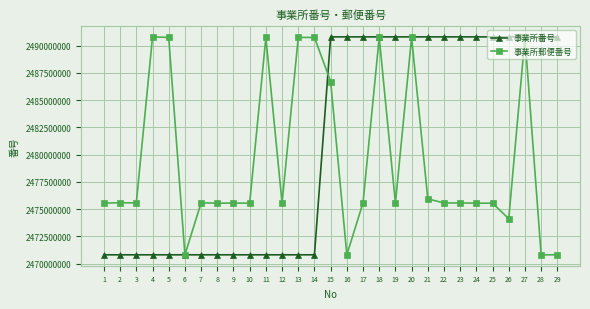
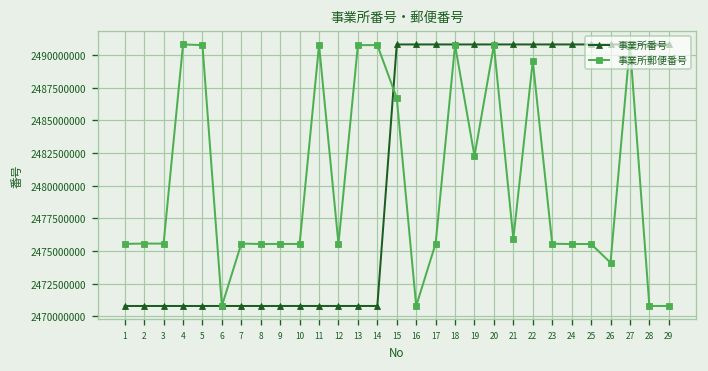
  {
    "事業所番号": {
      "1": 2470800000,
      "2": 2470800000,
      "3": 2470800000,
      "4": 2470800000,
      "5": 2470800000,
      "7": 2470800000,
      "8": 2470800000,
      "9": 2470800000,
      "10": 2470800000,
      "11": 2470800000,
      "12": 2470800000,
      "13": 2470800000,
      "14": 2470800000,
      "15": 2490800000,
      "16": 2490800000,
      "17": 2490800000,
      "19": 2490800000,
      "21": 2490800000,
      "22": 2490800000,
      "23": 2490800000,
      "24": 2490800000
    },
    "事業所郵便番号": {
      "1": 2475500000,
      "2": 2475600000,
      "3": 2475600000,
      "4": 2490800000,
      "5": 2490800000,
      "7": 2475600000,
      "8": 2475500000,
      "9": 2475500000,
      "10": 2475500000,
      "11": 2490800000,
      "12": 2475600000,
      "13": 2490700000,
      "14": 2490800000,
      "15": 2486700000,
      "16": 2470800000,
      "17": 2475600000,
-     "19": 2475500000,
+     "19": 2482300000,
      "21": 2475900000,
-     "22": 2475600000,
+     "22": 2489500000,
      "23": 2475600000,
      "24": 2475500000,
      "25": 2475500000,
      "26": 2474100000,
      "28": 2470800000,
      "29": 2470800000
    }
  }
